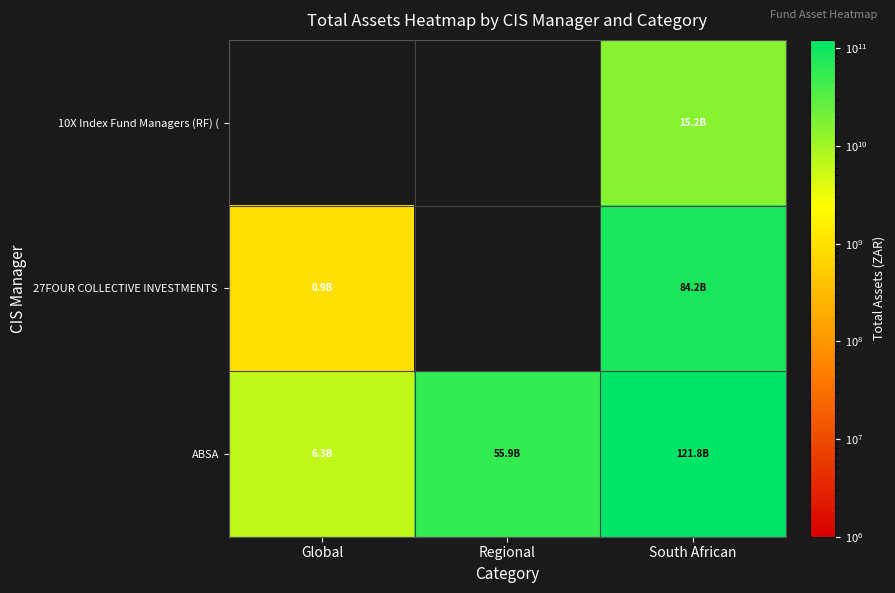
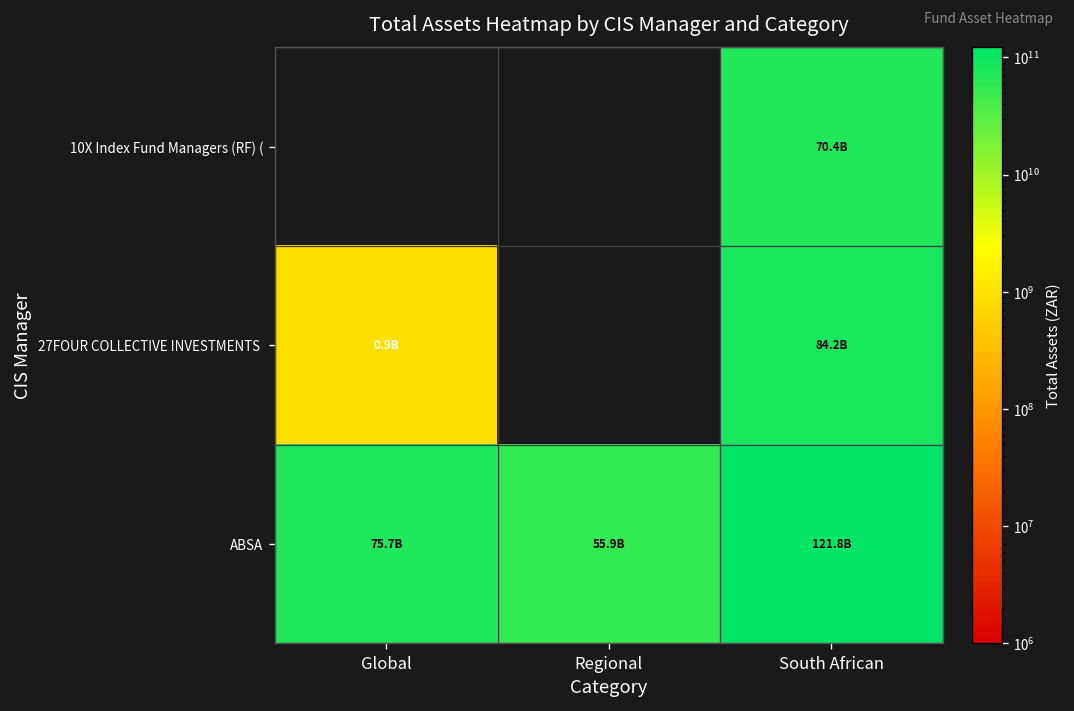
  {
    "10X Index Fund Managers (RF) (": {
-     "South African": "15.2B"
+     "South African": "70.4B"
    },
    "27FOUR COLLECTIVE INVESTMENTS": {
      "Global": "0.9B",
      "South African": "84.2B"
    },
    "ABSA": {
-     "Global": "6.3B",
+     "Global": "75.7B",
      "Regional": "55.9B",
      "South African": "121.8B"
    }
  }
